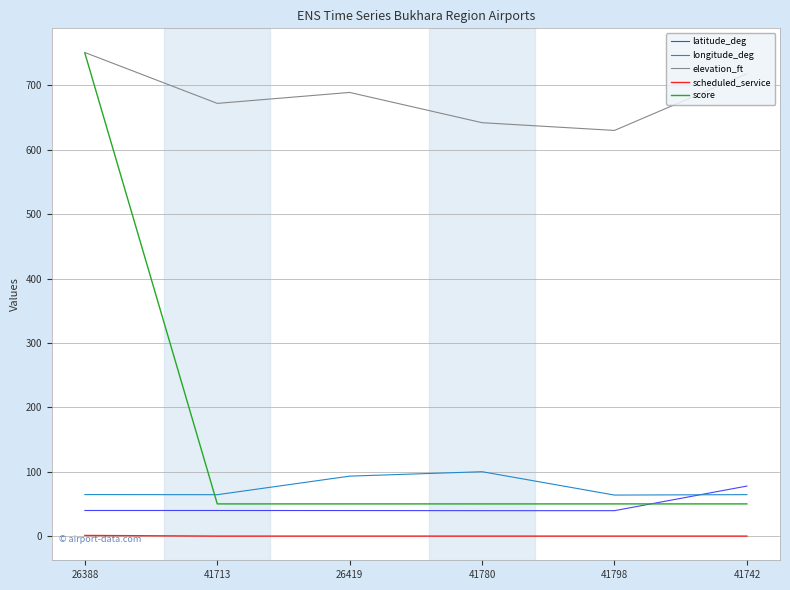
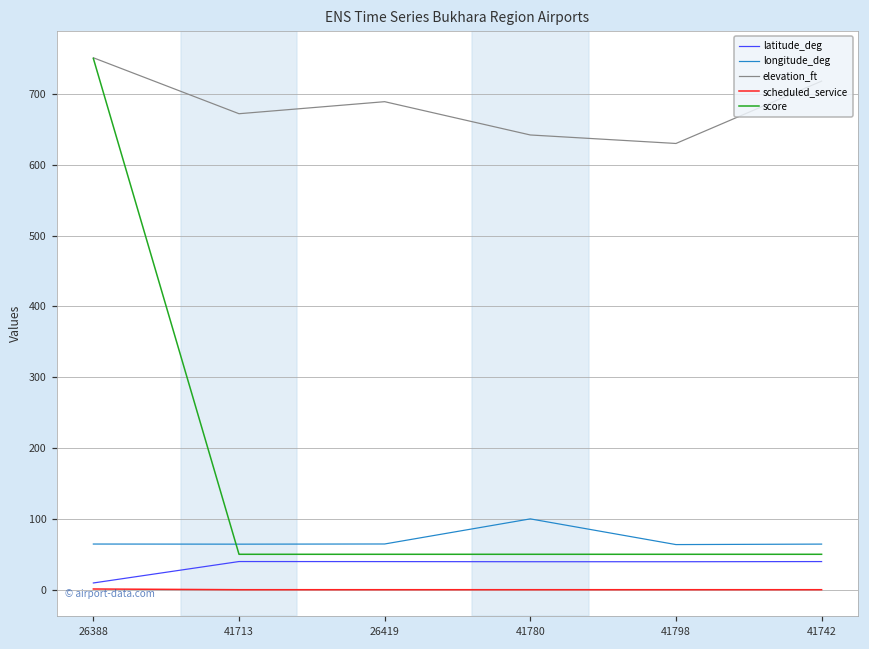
  {
    "latitude_deg": {
-     "26388": 40,
+     "26388": 10,
      "41713": 40,
      "26419": 40,
      "41780": 40,
      "41798": 40,
-     "41742": 80
+     "41742": 40
    },
    "longitude_deg": {
      "26388": 60,
      "41713": 60,
-     "26419": 90,
+     "26419": 60,
      "41780": 100,
      "41798": 60,
      "41742": 60
    },
    "elevation_ft": {
      "41713": 670,
      "26419": 690,
      "41780": 640,
      "41798": 630
    },
    "scheduled_service": {
      "26388": 0,
      "41713": 0,
      "26419": 0,
      "41780": 0,
      "41798": 0,
      "41742": 0
    },
    "score": {
      "41713": 50,
      "26419": 50,
      "41780": 50,
      "41798": 50,
      "41742": 50
    }
  }
